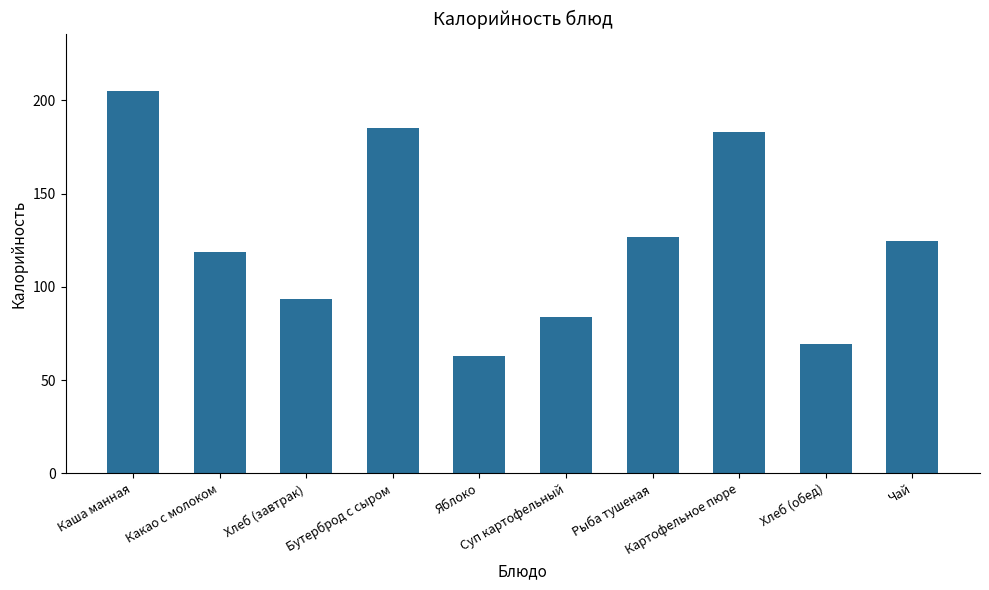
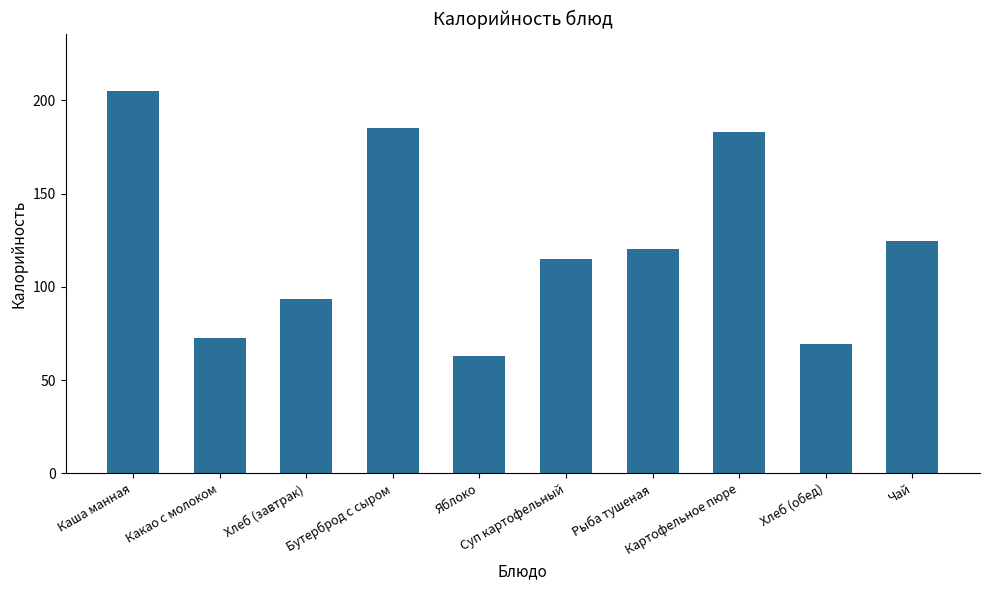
  {
    "Каша манная": 205,
-   "Какао с молоком": 119,
+   "Какао с молоком": 73,
    "Хлеб (завтрак)": 94,
    "Бутерброд с сыром": 185,
    "Яблоко": 63,
-   "Суп картофельный": 84,
-   "Рыба тушеная": 127,
+   "Суп картофельный": 115,
+   "Рыба тушеная": 120,
    "Картофельное пюре": 183,
    "Хлеб (обед)": 69,
    "Чай": 125
  }
